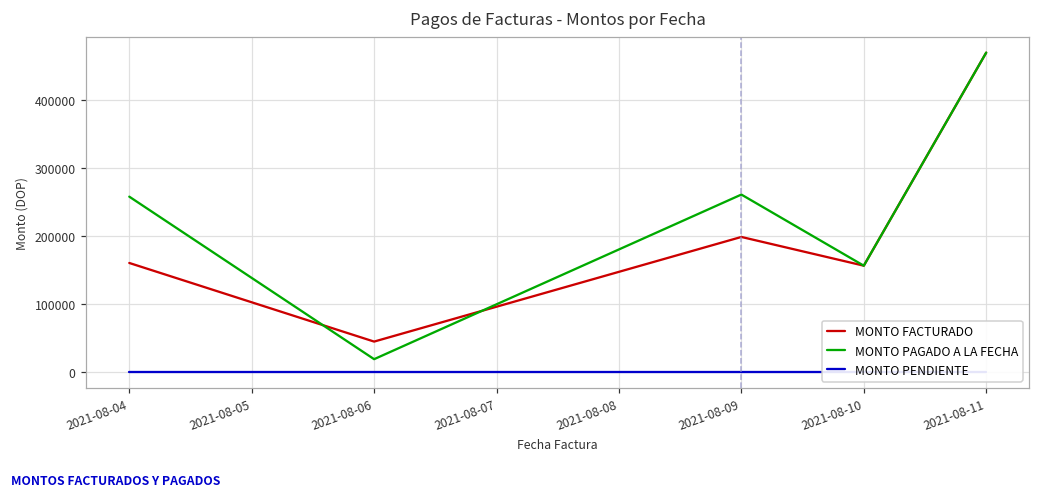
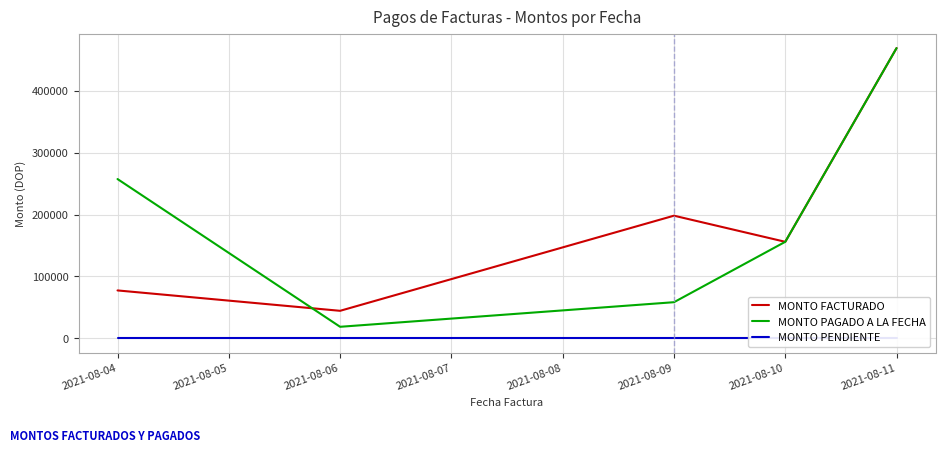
  {
    "MONTO FACTURADO": {
-     "2021-08-04": 160000,
+     "2021-08-04": 80000,
      "2021-08-06": 40000,
      "2021-08-09": 200000
    },
    "MONTO PAGADO A LA FECHA": {
      "2021-08-04": 260000,
      "2021-08-06": 20000,
-     "2021-08-09": 260000
+     "2021-08-09": 60000
    },
    "MONTO PENDIENTE": {
      "2021-08-04": 0,
      "2021-08-06": 0,
      "2021-08-09": 0
    }
  }
